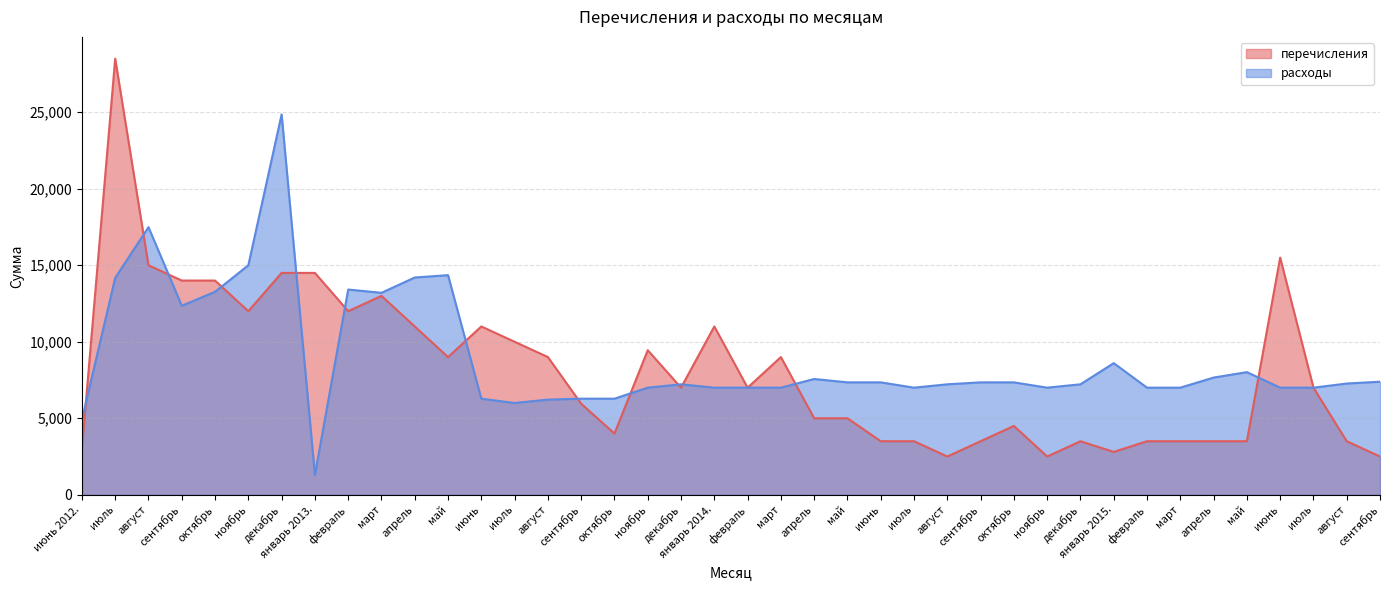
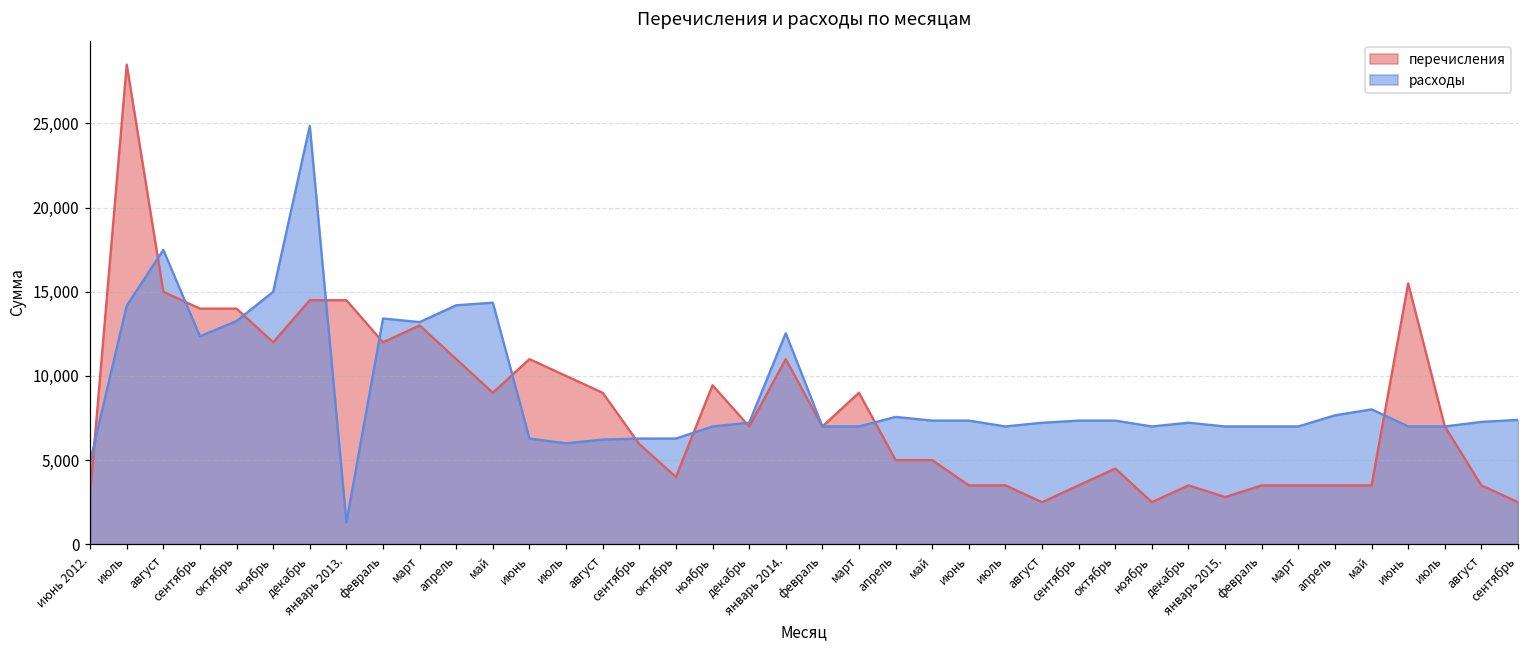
  {
    "перечисления": {
      "июнь 2012.": "3,000",
      "январь 2013.": "14,500",
      "январь 2014.": "11,000",
      "январь 2015.": "2,800"
    },
    "расходы": {
      "июнь 2012.": "4,900",
      "январь 2013.": "1,300",
-     "январь 2014.": "7,000",
-     "январь 2015.": "8,600"
+     "январь 2014.": "12,500",
+     "январь 2015.": "7,000"
    }
  }
